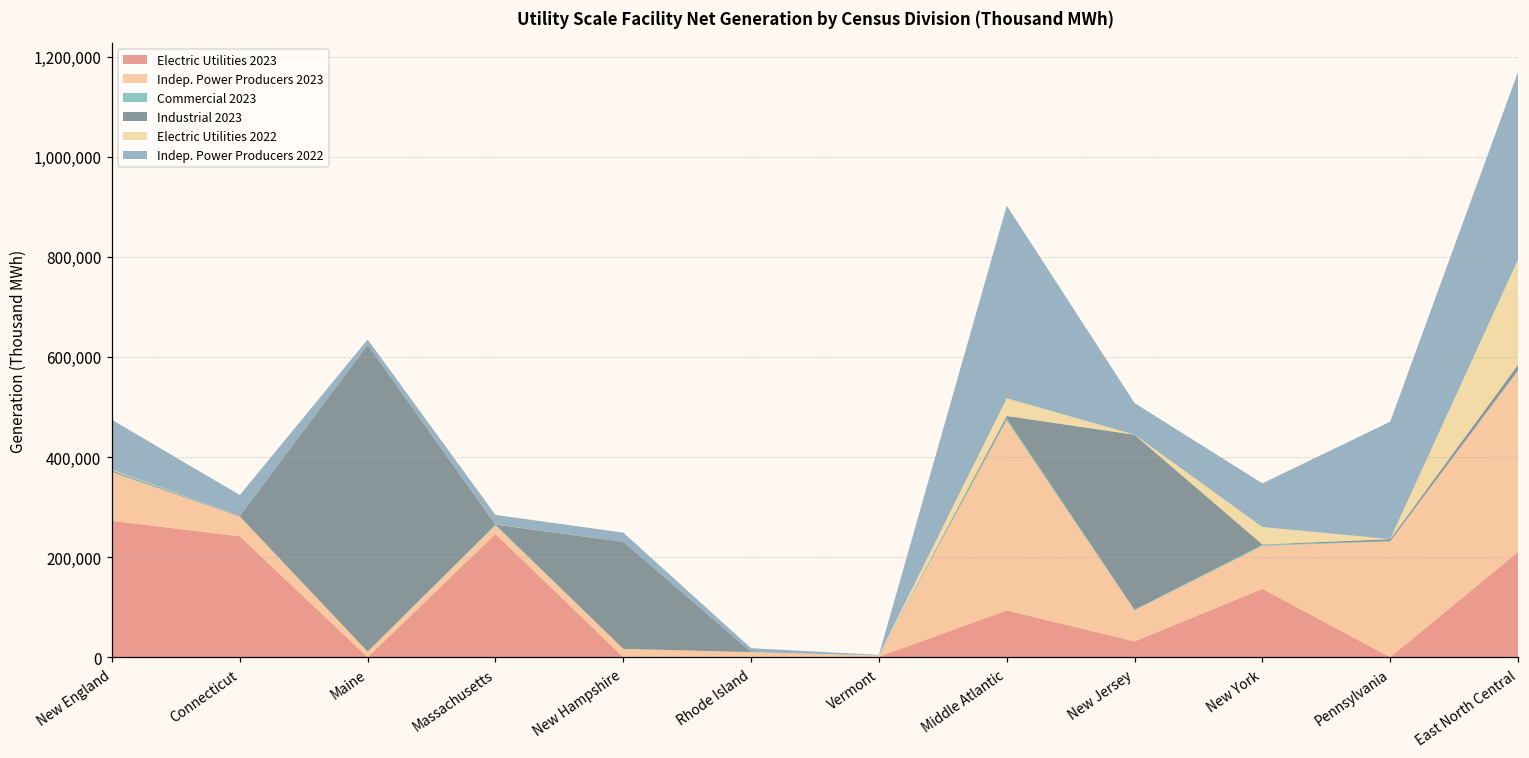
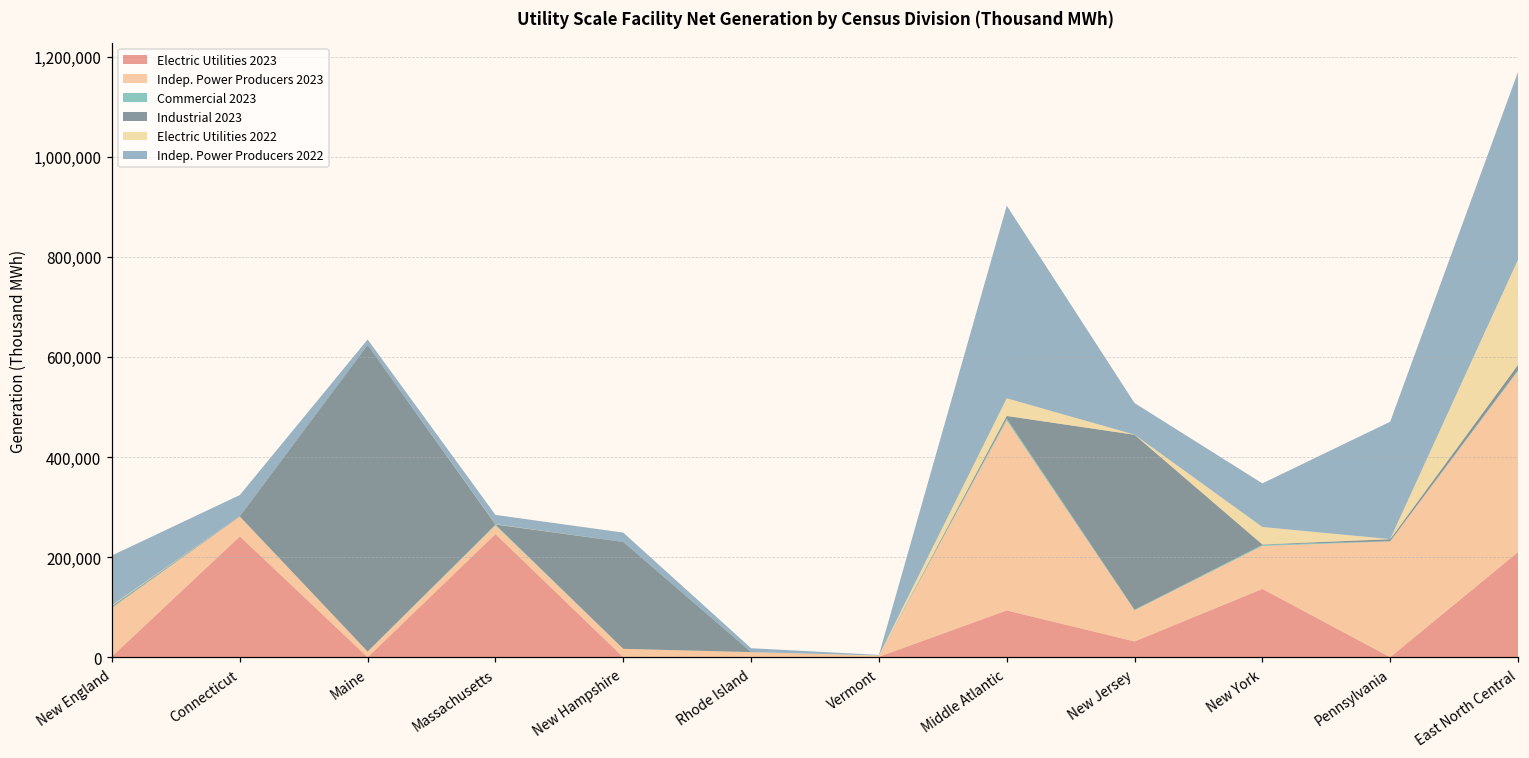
  {
    "Electric Utilities 2023": {
-     "New England": "270,000",
+     "New England": "0",
      "Connecticut": "240,000",
      "Massachusetts": "250,000",
      "Middle Atlantic": "90,000",
      "New Jersey": "30,000",
      "New York": "140,000",
      "East North Central": "210,000"
    },
    "Industrial 2023": {
      "East North Central": "10,000"
    }
  }
